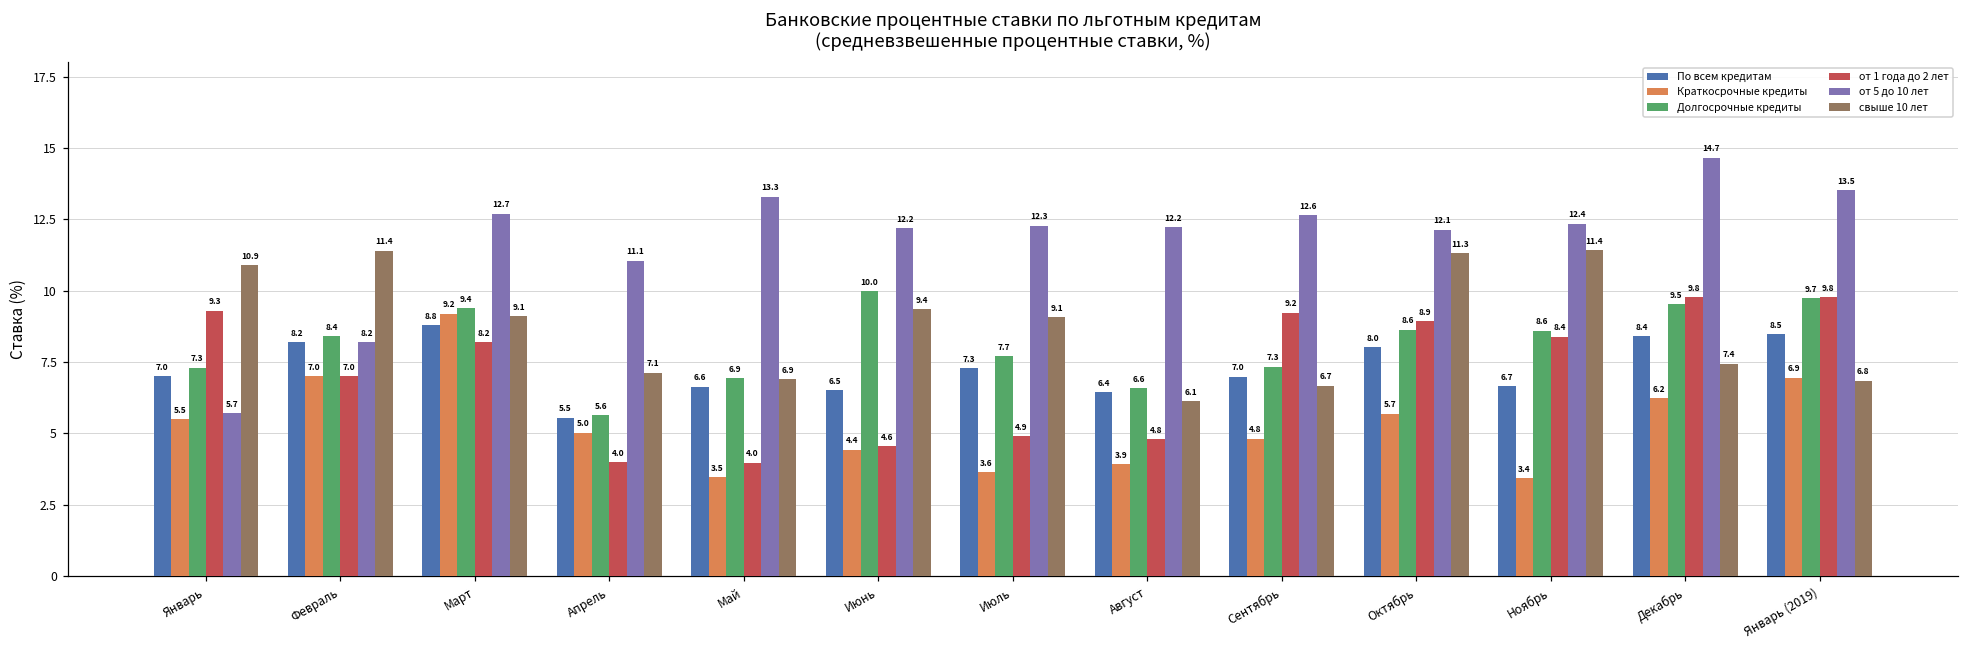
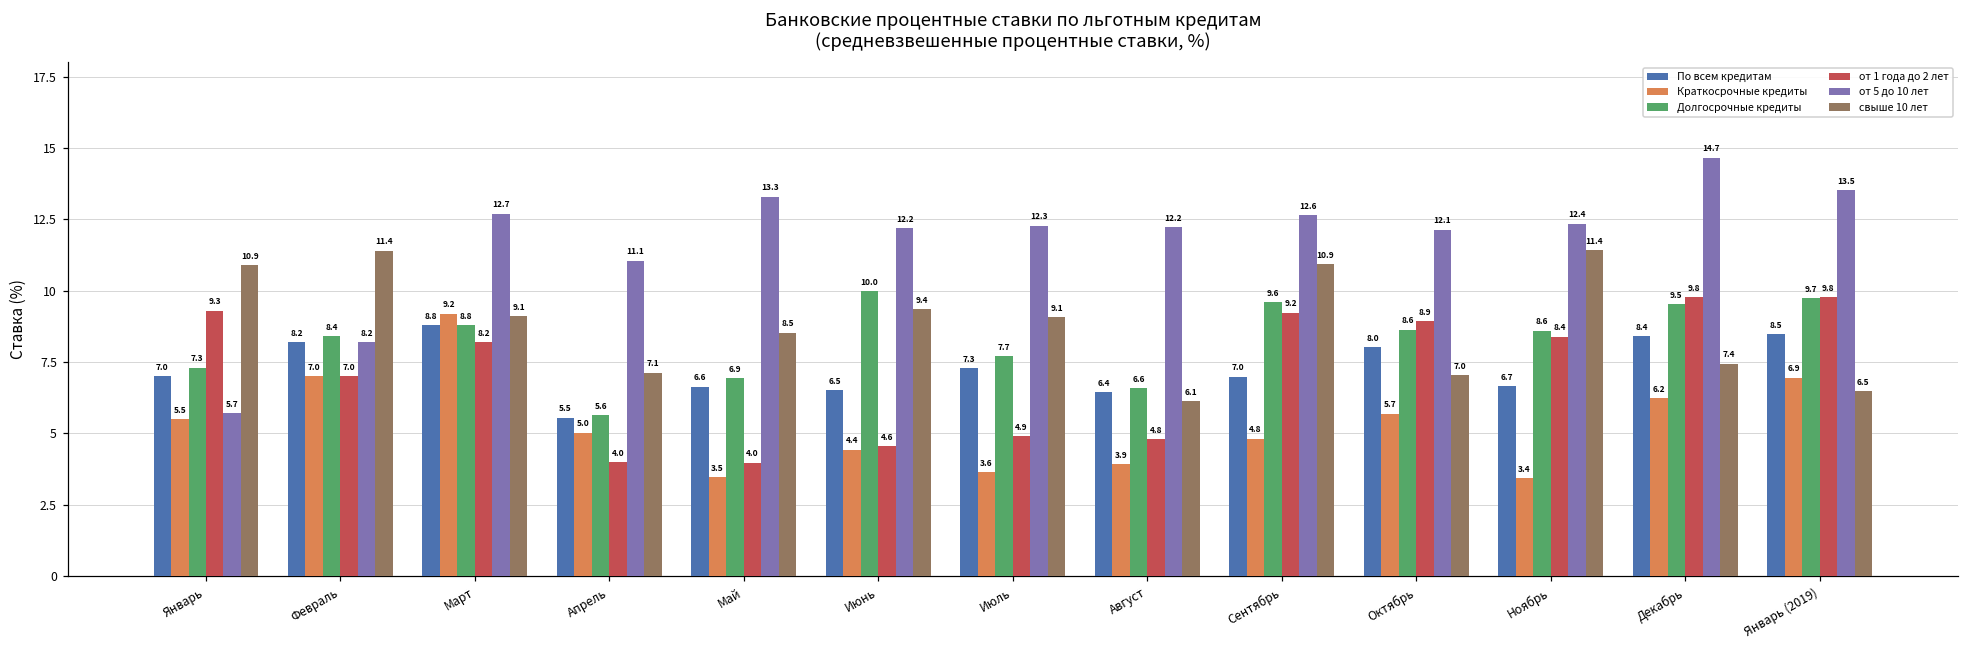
  {
    "Долгосрочные кредиты": {
      "Январь": 7.3,
      "Февраль": 8.4,
-     "Март": 9.4,
+     "Март": 8.8,
      "Апрель": 5.6,
      "Май": 6.9,
      "Июнь": 10.0,
      "Июль": 7.7,
      "Август": 6.6,
-     "Сентябрь": 7.3,
+     "Сентябрь": 9.6,
      "Октябрь": 8.6,
      "Ноябрь": 8.6,
      "Декабрь": 9.5,
      "Январь (2019)": 9.7
    },
    "свыше 10 лет": {
      "Январь": 10.9,
      "Февраль": 11.4,
      "Март": 9.1,
      "Апрель": 7.1,
-     "Май": 6.9,
+     "Май": 8.5,
      "Июнь": 9.4,
      "Июль": 9.1,
      "Август": 6.1,
-     "Сентябрь": 6.7,
-     "Октябрь": 11.3,
+     "Сентябрь": 10.9,
+     "Октябрь": 7.0,
      "Ноябрь": 11.4,
      "Декабрь": 7.4,
-     "Январь (2019)": 6.8
+     "Январь (2019)": 6.5
    }
  }
